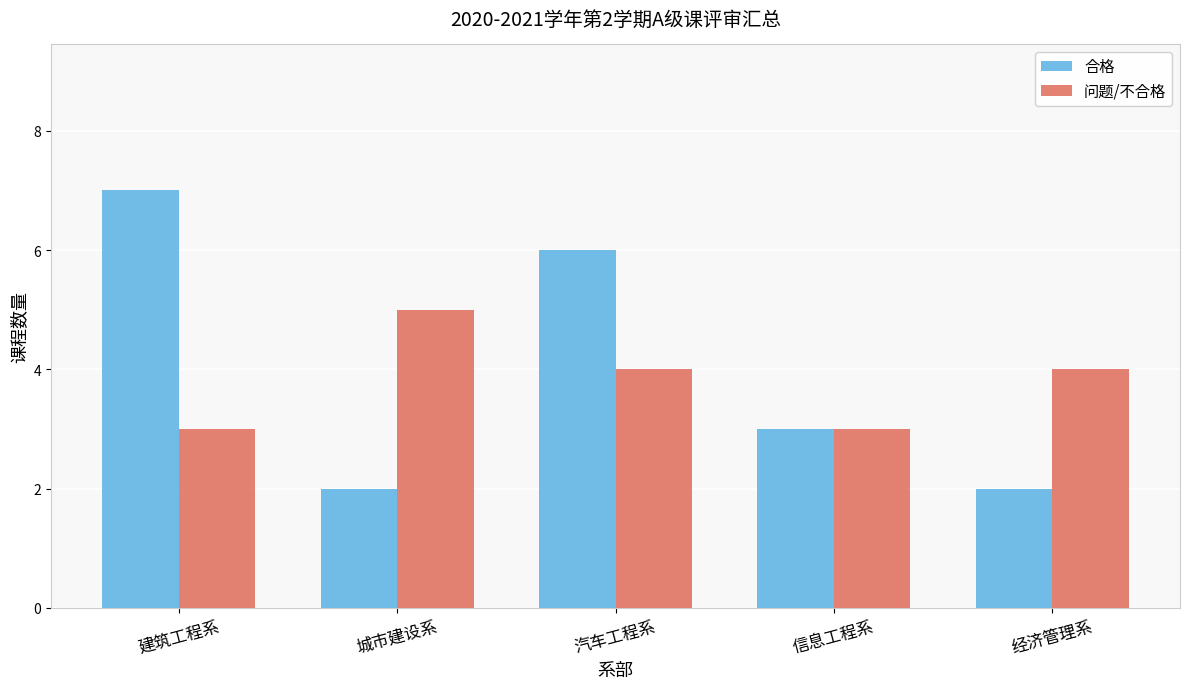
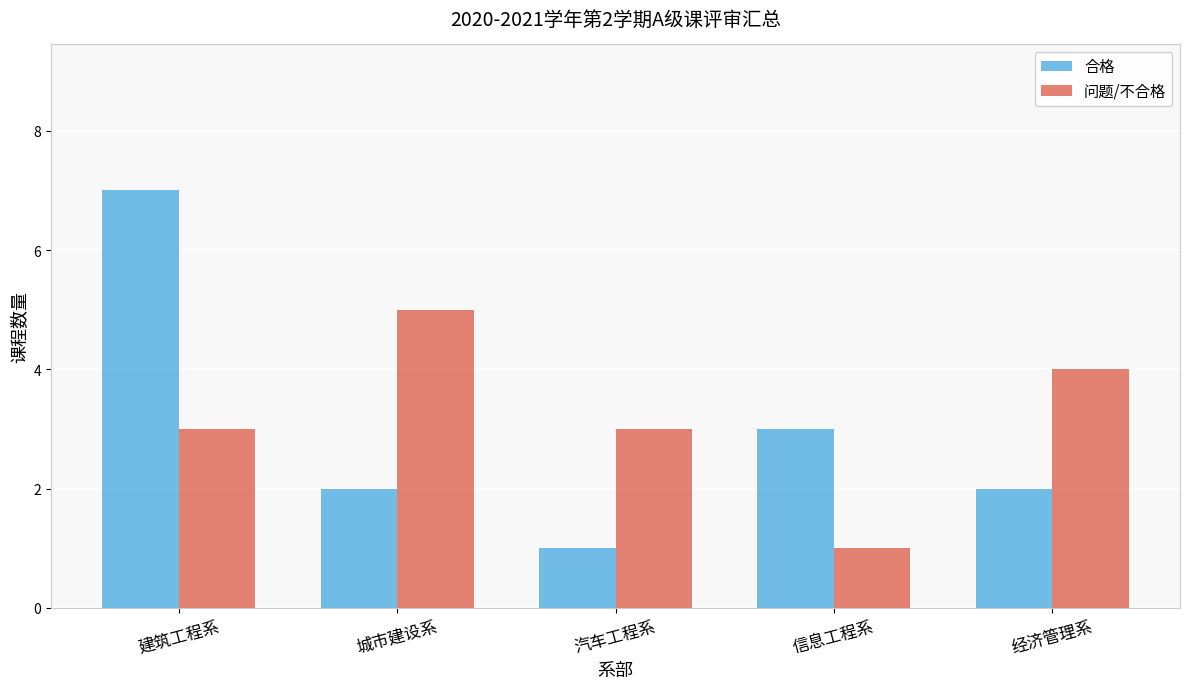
  {
    "合格": {
      "建筑工程系": 7,
      "城市建设系": 2,
-     "汽车工程系": 6,
+     "汽车工程系": 1,
      "信息工程系": 3,
      "经济管理系": 2
    },
    "问题/不合格": {
      "建筑工程系": 3,
      "城市建设系": 5,
-     "汽车工程系": 4,
-     "信息工程系": 3,
+     "汽车工程系": 3,
+     "信息工程系": 1,
      "经济管理系": 4
    }
  }
